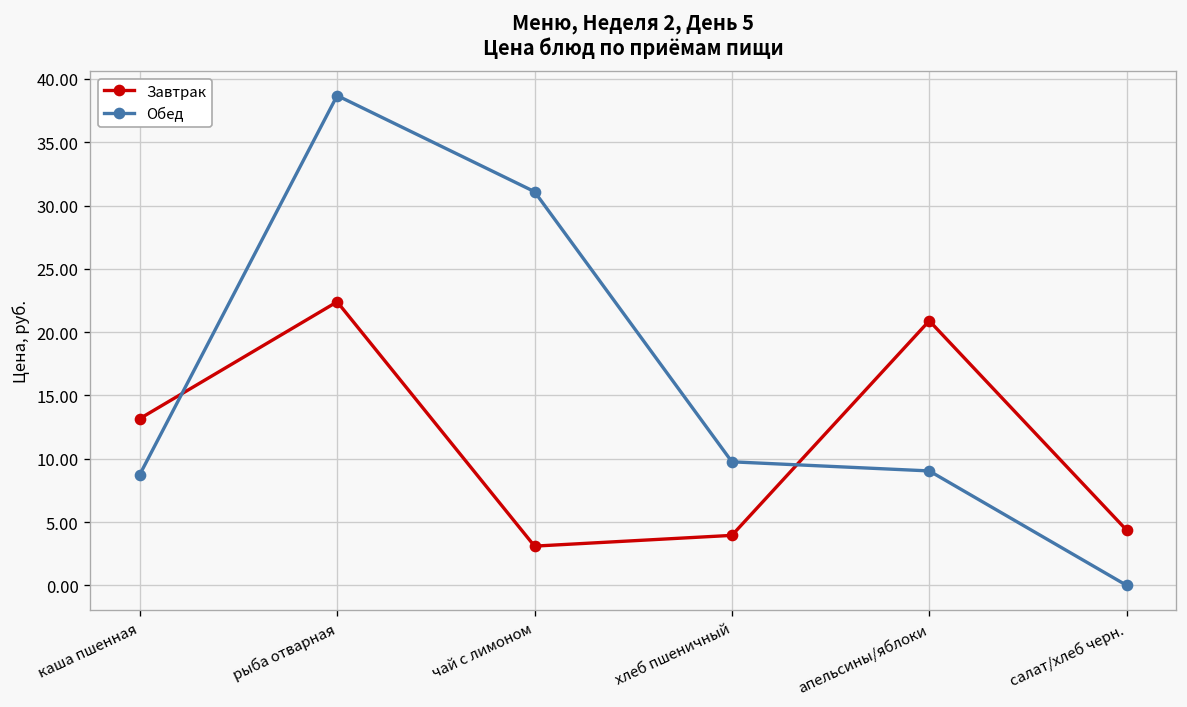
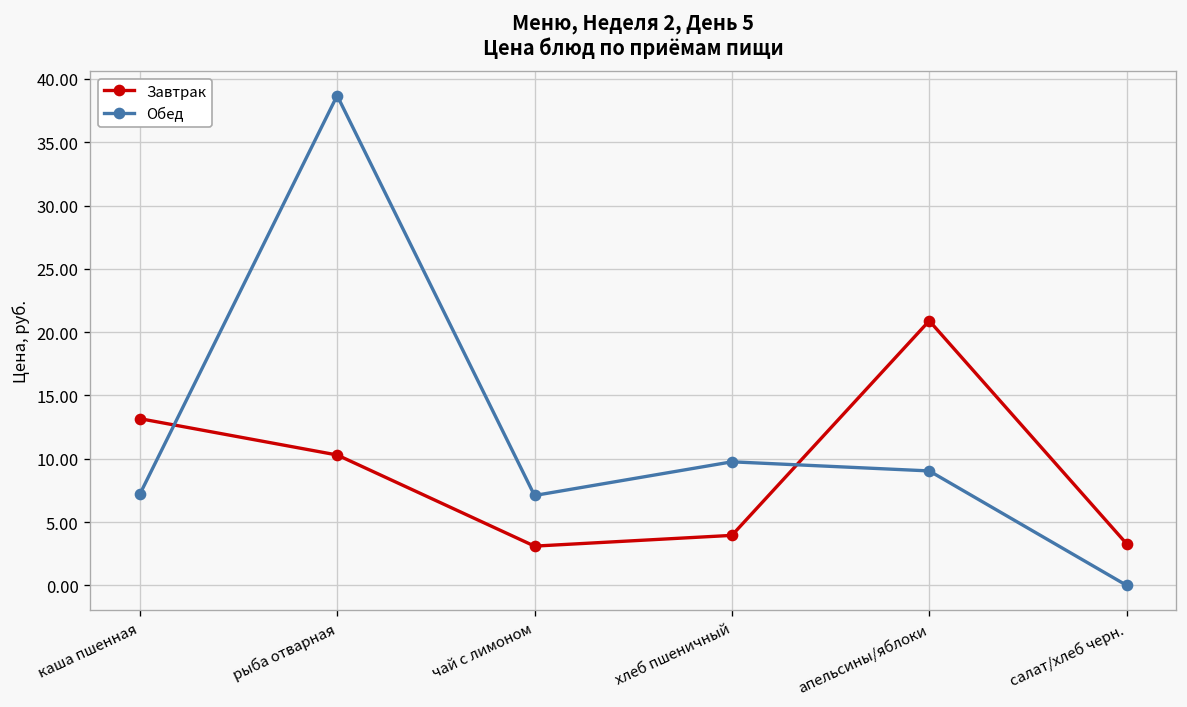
  {
    "Завтрак": {
      "каша пшенная": 13.2,
-     "рыба отварная": 22.4,
+     "рыба отварная": 10.3,
      "чай с лимоном": 3.1,
      "хлеб пшеничный": 4.0,
      "апельсины/яблоки": 20.9,
-     "салат/хлеб черн.": 4.4
+     "салат/хлеб черн.": 3.3
    },
    "Обед": {
-     "каша пшенная": 8.8,
+     "каша пшенная": 7.2,
      "рыба отварная": 38.7,
-     "чай с лимоном": 31.1,
+     "чай с лимоном": 7.1,
      "хлеб пшеничный": 9.8,
      "апельсины/яблоки": 9.0,
      "салат/хлеб черн.": 0.0
    }
  }
